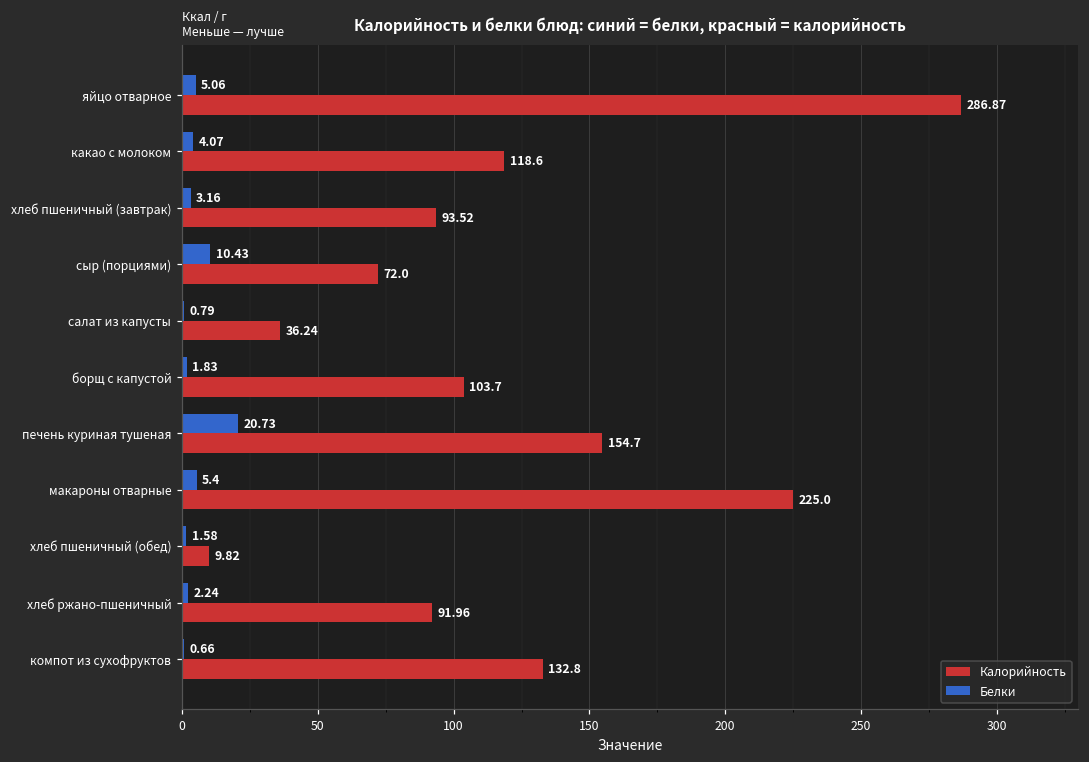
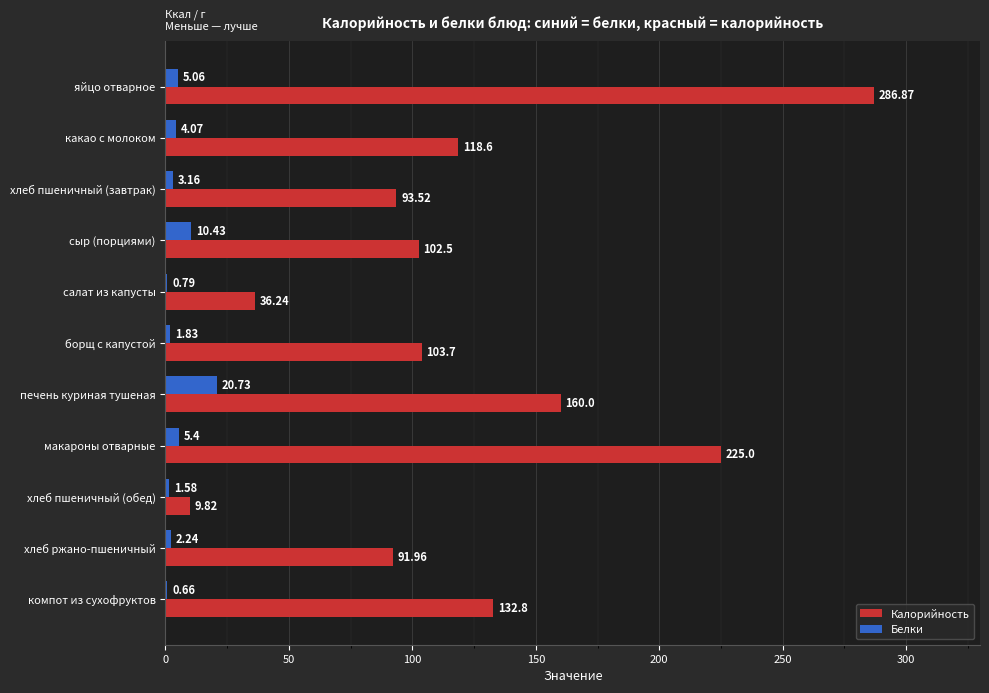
  {
    "Калорийность": {
      "яйцо отварное": 286.87,
      "какао с молоком": 118.6,
      "хлеб пшеничный (завтрак)": 93.52,
-     "сыр (порциями)": 72.0,
+     "сыр (порциями)": 102.5,
      "салат из капусты": 36.24,
      "борщ с капустой": 103.7,
-     "печень куриная тушеная": 154.7,
+     "печень куриная тушеная": 160.0,
      "макароны отварные": 225.0,
      "хлеб пшеничный (обед)": 9.82,
      "хлеб ржано-пшеничный": 91.96,
      "компот из сухофруктов": 132.8
    },
    "Белки": {
      "яйцо отварное": 5.06,
      "какао с молоком": 4.07,
      "хлеб пшеничный (завтрак)": 3.16,
      "сыр (порциями)": 10.43,
      "салат из капусты": 0.79,
      "борщ с капустой": 1.83,
      "печень куриная тушеная": 20.73,
      "макароны отварные": 5.4,
      "хлеб пшеничный (обед)": 1.58,
      "хлеб ржано-пшеничный": 2.24,
      "компот из сухофруктов": 0.66
    }
  }
